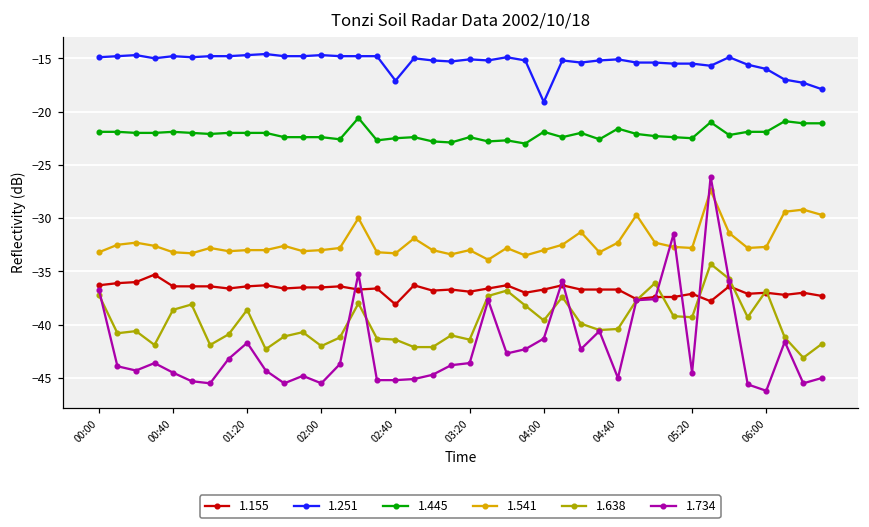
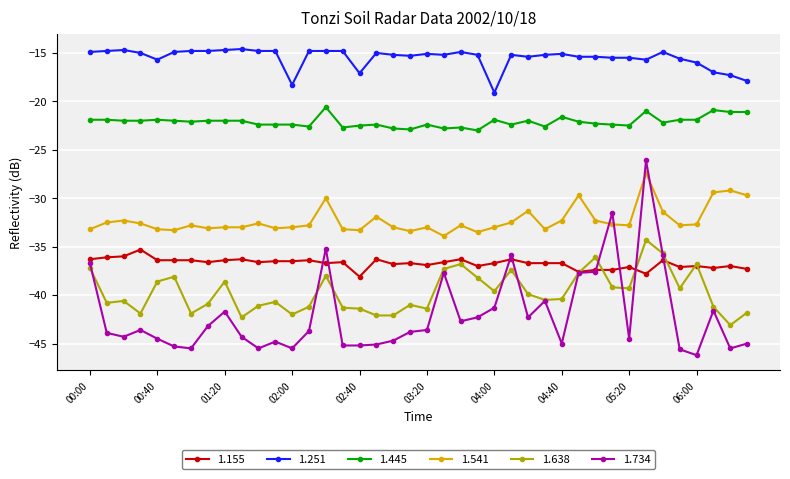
  {
    "1.155": {
      "00:00": -36,
      "00:40": -36,
      "01:20": -36,
      "02:00": -37,
      "02:40": -38,
      "03:20": -37,
      "04:00": -37,
      "04:40": -37,
      "05:20": -37
    },
    "1.251": {
      "00:00": -15,
-     "00:40": -15,
+     "00:40": -16,
      "01:20": -15,
-     "02:00": -15,
+     "02:00": -18,
      "02:40": -17,
      "03:20": -15,
      "04:00": -19,
      "04:40": -15,
      "05:20": -16,
      "06:00": -16
    },
    "1.445": {
      "00:00": -22,
      "00:40": -22,
      "01:20": -22,
      "02:00": -22,
      "02:40": -23,
      "03:20": -22,
      "04:00": -22,
      "04:40": -22,
      "05:20": -23,
      "06:00": -22
    },
    "1.734": {
      "00:00": -37,
      "00:40": -45,
      "01:20": -42,
      "02:00": -46,
      "02:40": -45,
      "03:20": -44,
      "04:00": -41,
      "04:40": -45,
      "05:20": -45,
      "06:00": -46
    }
  }
